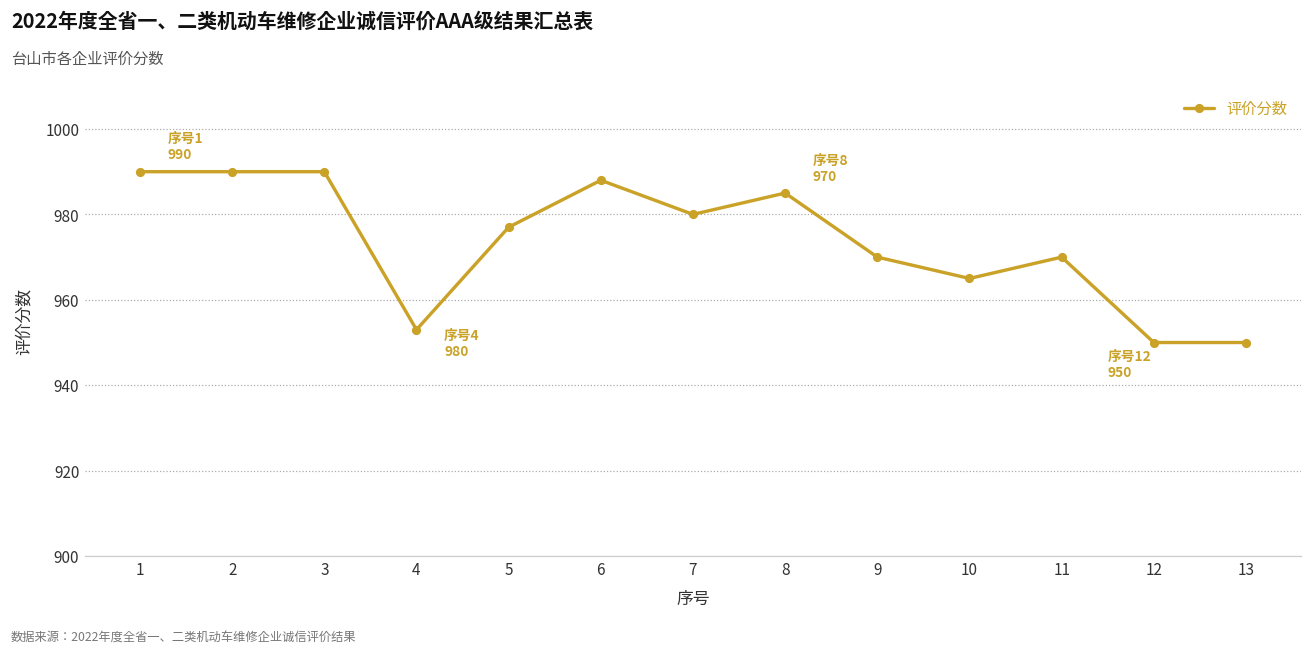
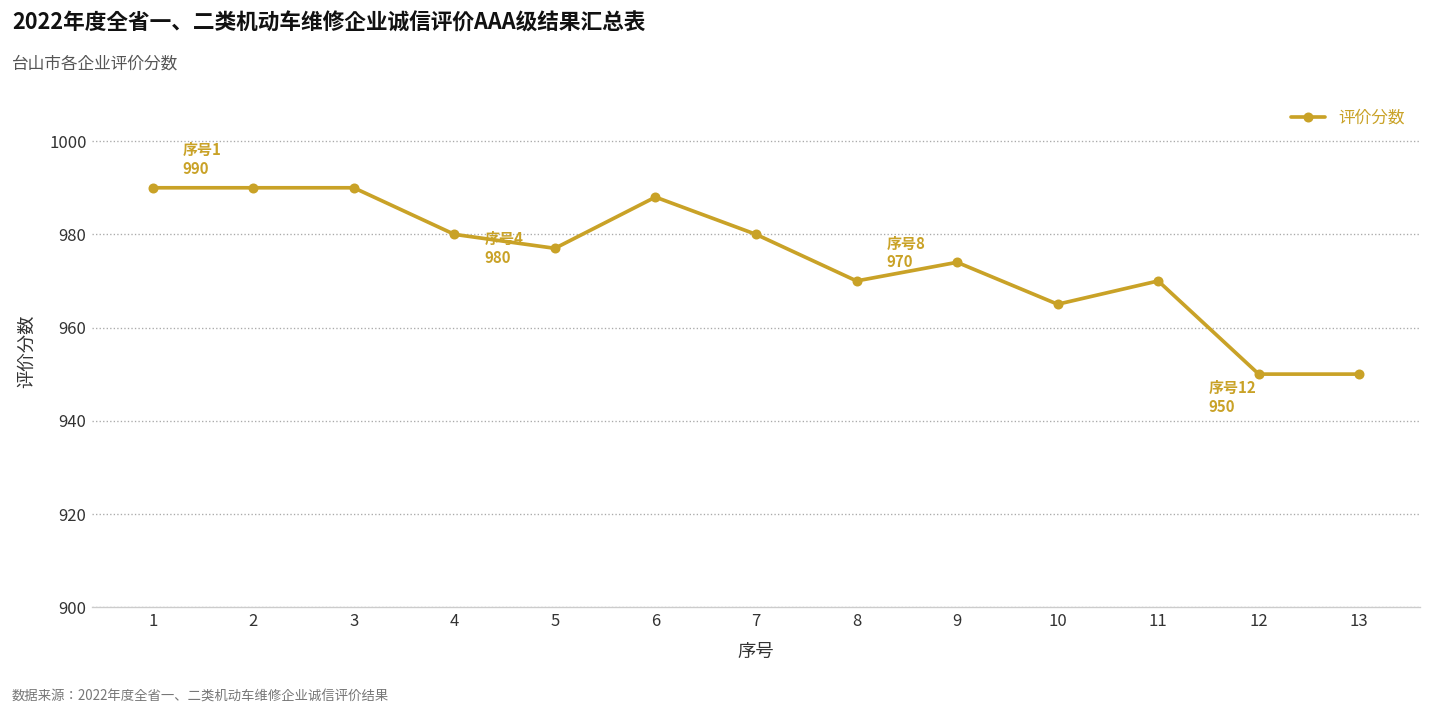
  {
    "1": 990,
    "2": 990,
    "3": 990,
-   "4": 953,
+   "4": 980,
    "5": 977,
    "6": 988,
    "7": 980,
-   "8": 985,
-   "9": 970,
+   "8": 970,
+   "9": 974,
    "10": 965,
    "11": 970,
    "13": 950
  }
